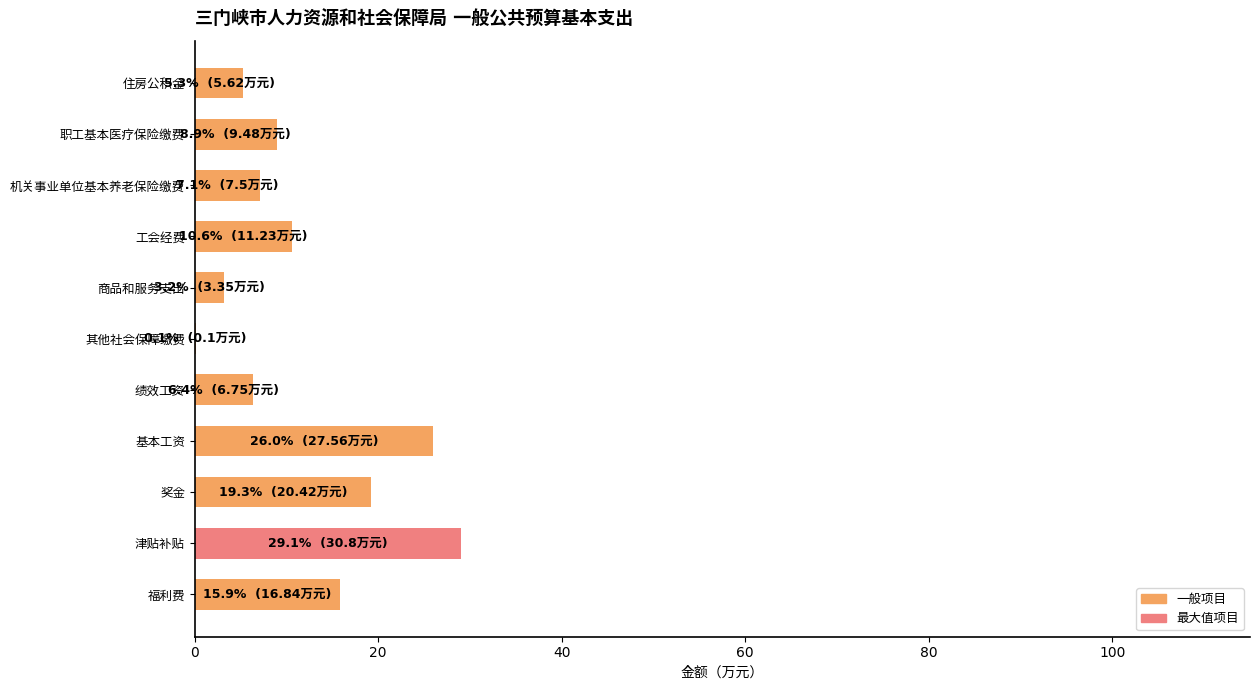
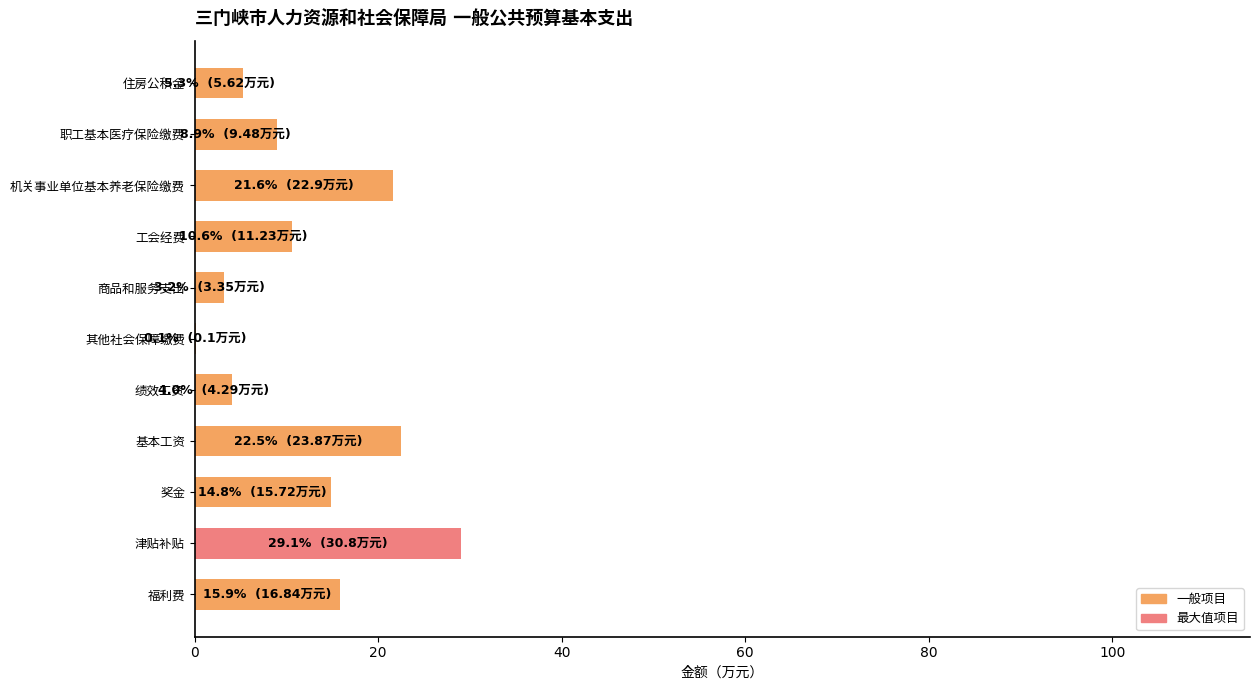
  {
    "住房公积金": "5.3%",
    "职工基本医疗保险缴费": "8.9%",
-   "机关事业单位基本养老保险缴费": "7.1% (7.5万元)",
+   "机关事业单位基本养老保险缴费": "21.6% (22.9万元)",
    "工会经费": "10.6%",
    "商品和服务支出": "3.2%",
    "其他社会保障缴费": "0.1%",
-   "绩效工资": "6.4% (6.75万元)",
-   "基本工资": "26.0% (27.56万元)",
-   "奖金": "19.3% (20.42万元)",
+   "绩效工资": "4.0% (4.29万元)",
+   "基本工资": "22.5% (23.87万元)",
+   "奖金": "14.8% (15.72万元)",
    "津贴补贴": "29.1%",
    "福利费": "15.9%"
  }
